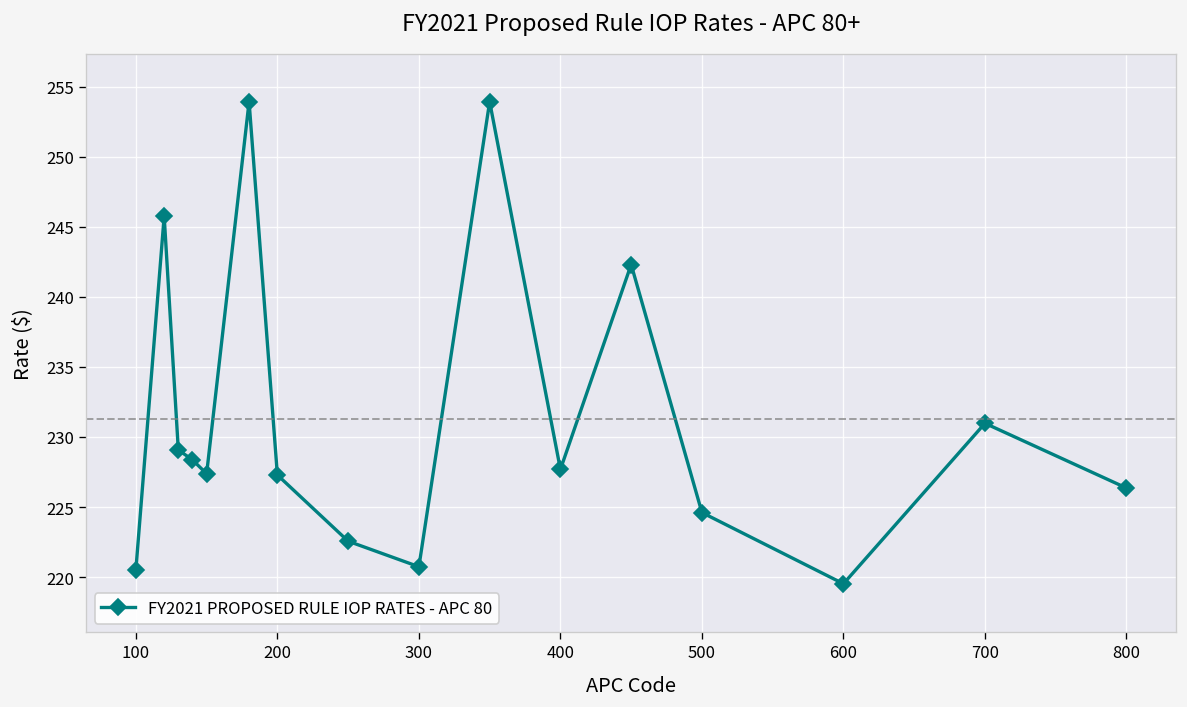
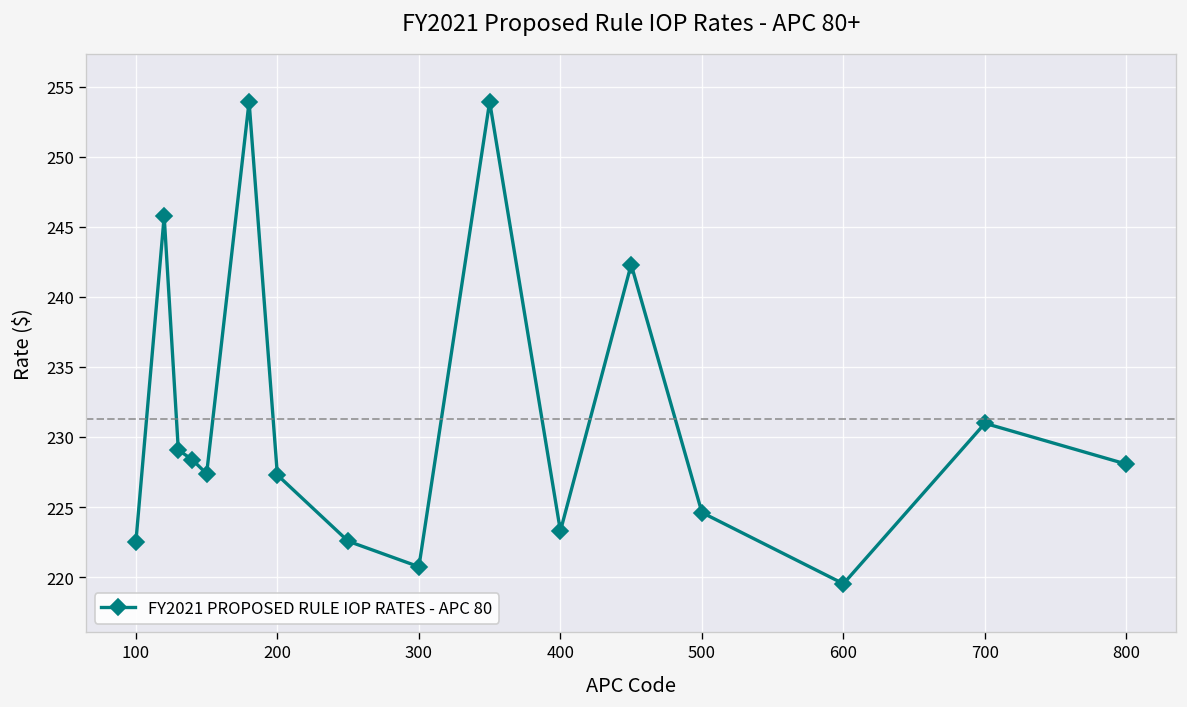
  {
-   "100": 220.5,
+   "100": 222.5,
    "200": 227.3,
    "300": 220.7,
-   "400": 227.7,
+   "400": 223.3,
    "500": 224.6,
    "600": 219.5,
    "700": 231.0,
-   "800": 226.4
+   "800": 228.1
  }
